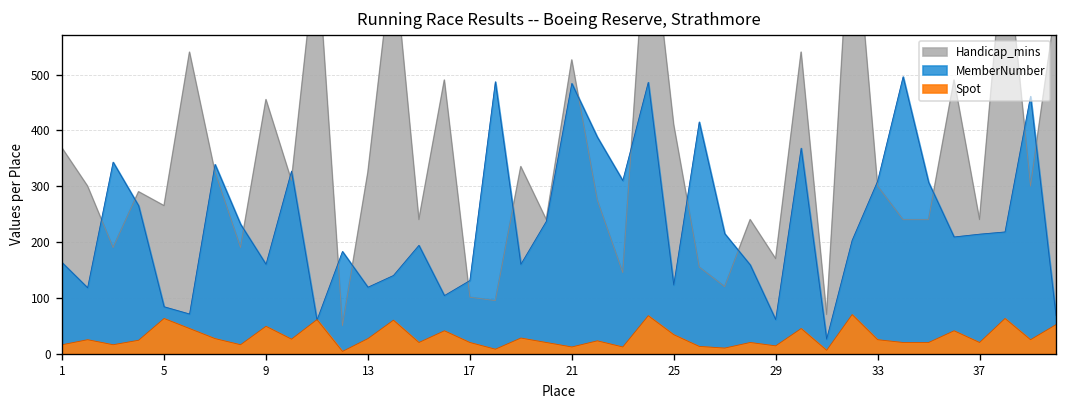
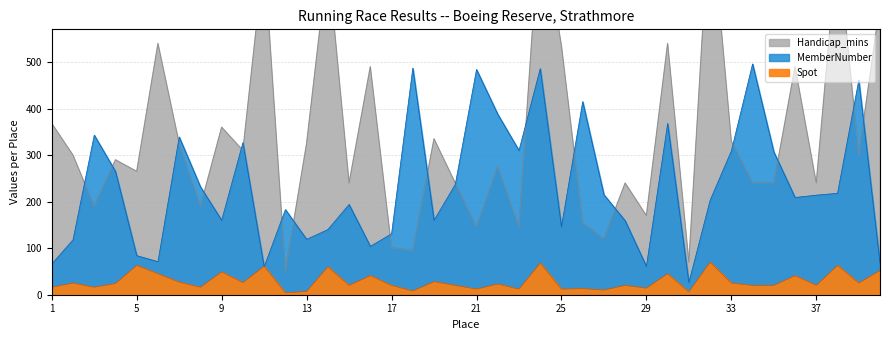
  {
    "Handicap_mins": {
      "1": 370,
      "5": 270,
-     "9": 460,
+     "9": 360,
      "13": 330,
      "17": 100,
-     "21": 530,
-     "25": 410,
+     "21": 150,
+     "25": 540,
      "29": 170,
-     "33": 300,
+     "33": 330,
      "37": 240
    },
    "MemberNumber": {
-     "1": 160,
+     "1": 70,
      "5": 80,
      "9": 160,
      "13": 120,
      "17": 130,
      "21": 480,
-     "25": 120,
+     "25": 150,
      "29": 60,
      "33": 310,
      "37": 210
    },
    "Spot": {
      "1": 20,
      "5": 60,
      "9": 50,
-     "13": 30,
+     "13": 10,
      "17": 20,
      "21": 10,
-     "25": 30,
+     "25": 10,
      "29": 10,
      "33": 30,
      "37": 20
    }
  }
